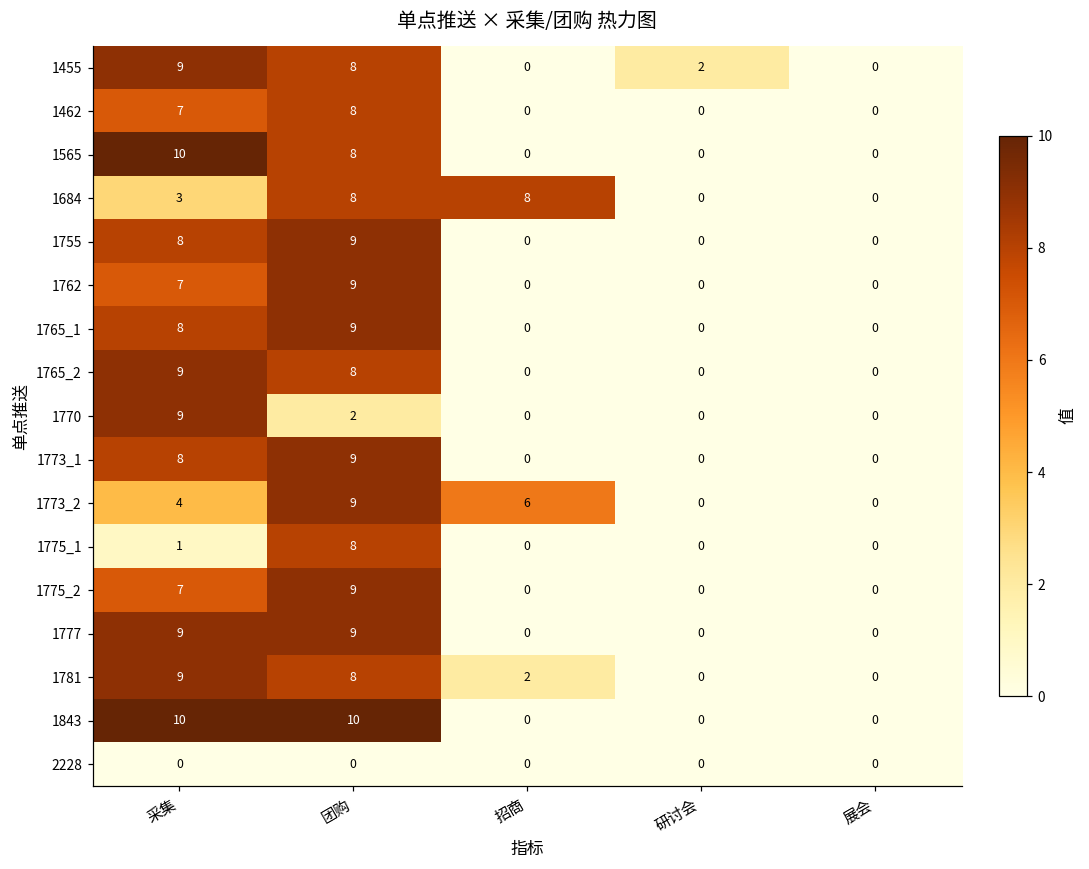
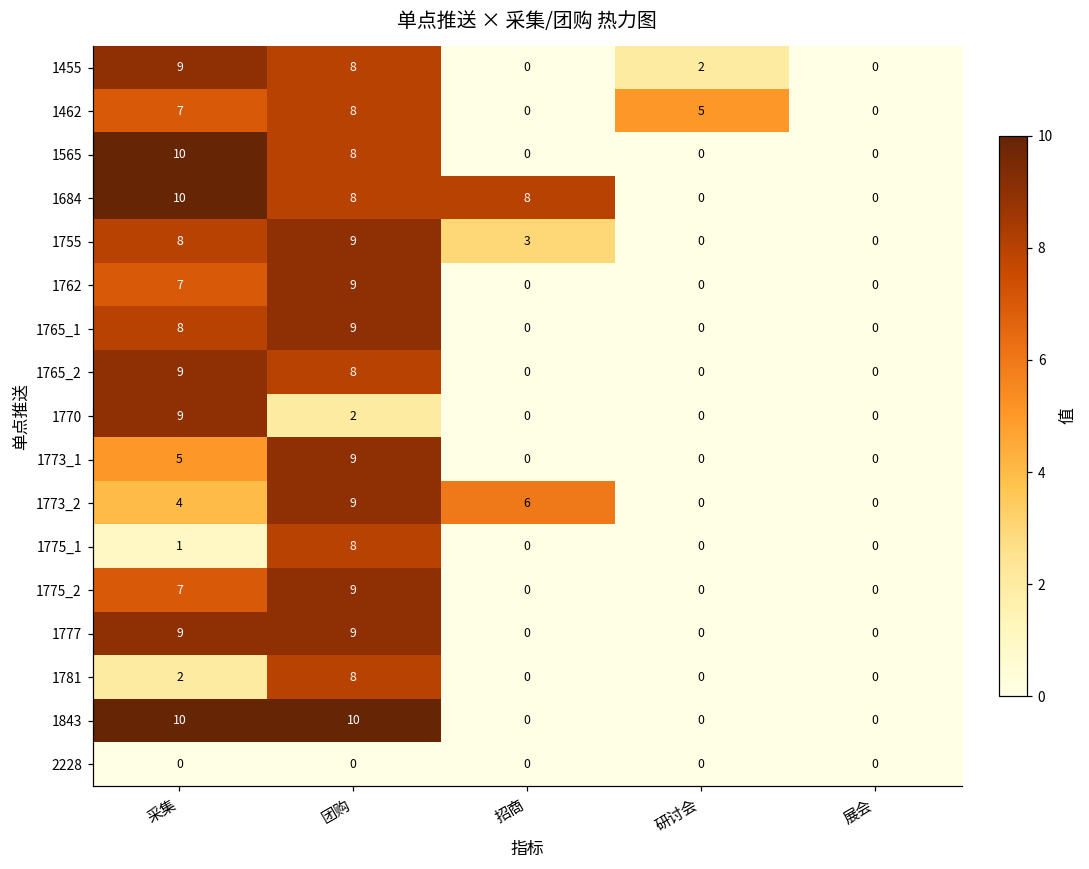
  {
    "1455": {
      "采集": 9,
      "团购": 8,
      "招商": 0,
      "研讨会": 2,
      "展会": 0
    },
    "1462": {
      "采集": 7,
      "团购": 8,
      "招商": 0,
-     "研讨会": 0,
+     "研讨会": 5,
      "展会": 0
    },
    "1565": {
      "采集": 10,
      "团购": 8,
      "招商": 0,
      "研讨会": 0,
      "展会": 0
    },
    "1684": {
-     "采集": 3,
+     "采集": 10,
      "团购": 8,
      "招商": 8,
      "研讨会": 0,
      "展会": 0
    },
    "1755": {
      "采集": 8,
      "团购": 9,
-     "招商": 0,
+     "招商": 3,
      "研讨会": 0,
      "展会": 0
    },
    "1762": {
      "采集": 7,
      "团购": 9,
      "招商": 0,
      "研讨会": 0,
      "展会": 0
    },
    "1765_1": {
      "采集": 8,
      "团购": 9,
      "招商": 0,
      "研讨会": 0,
      "展会": 0
    },
    "1765_2": {
      "采集": 9,
      "团购": 8,
      "招商": 0,
      "研讨会": 0,
      "展会": 0
    },
    "1770": {
      "采集": 9,
      "团购": 2,
      "招商": 0,
      "研讨会": 0,
      "展会": 0
    },
    "1773_1": {
-     "采集": 8,
+     "采集": 5,
      "团购": 9,
      "招商": 0,
      "研讨会": 0,
      "展会": 0
    },
    "1773_2": {
      "采集": 4,
      "团购": 9,
      "招商": 6,
      "研讨会": 0,
      "展会": 0
    },
    "1775_1": {
      "采集": 1,
      "团购": 8,
      "招商": 0,
      "研讨会": 0,
      "展会": 0
    },
    "1775_2": {
      "采集": 7,
      "团购": 9,
      "招商": 0,
      "研讨会": 0,
      "展会": 0
    },
    "1777": {
      "采集": 9,
      "团购": 9,
      "招商": 0,
      "研讨会": 0,
      "展会": 0
    },
    "1781": {
-     "采集": 9,
+     "采集": 2,
      "团购": 8,
-     "招商": 2,
+     "招商": 0,
      "研讨会": 0,
      "展会": 0
    },
    "1843": {
      "采集": 10,
      "团购": 10,
      "招商": 0,
      "研讨会": 0,
      "展会": 0
    },
    "2228": {
      "采集": 0,
      "团购": 0,
      "招商": 0,
      "研讨会": 0,
      "展会": 0
    }
  }
